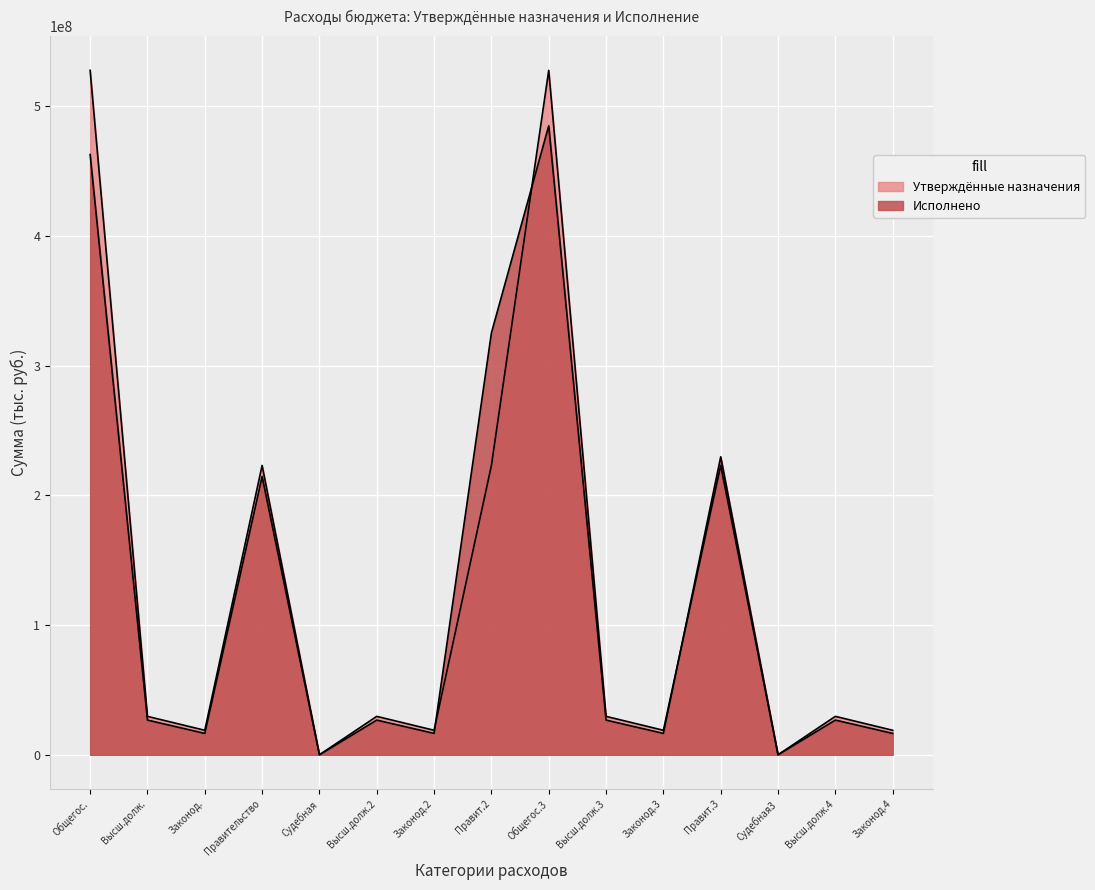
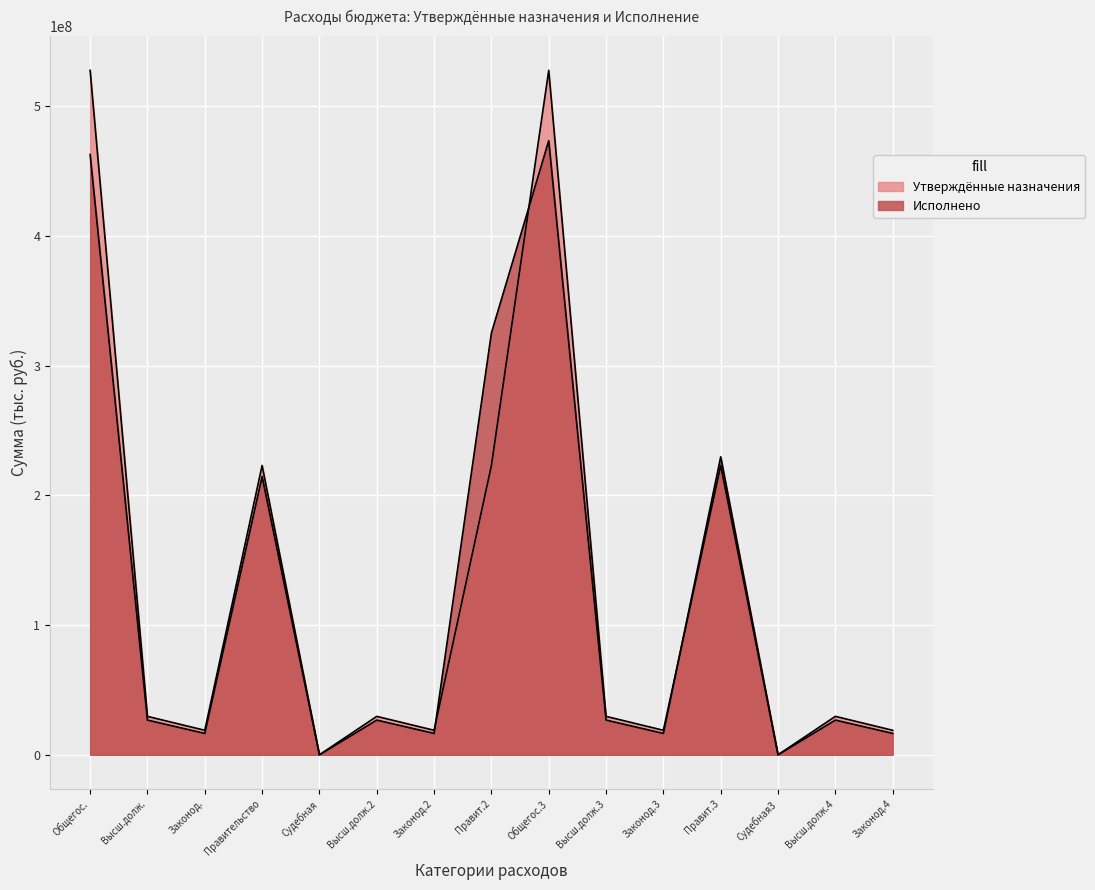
  {
    "Исполнено": {
      "Общегос.": 463000000,
      "Высш.долж.": 27000000,
      "Законод.": 16000000,
      "Правительство": 215000000,
      "Высш.долж.2": 27000000,
      "Законод.2": 16000000,
      "Правит.2": 325000000,
-     "Общегос.3": 485000000,
+     "Общегос.3": 473000000,
      "Высш.долж.3": 27000000,
      "Законод.3": 16000000,
      "Правит.3": 230000000,
      "Высш.долж.4": 27000000,
      "Законод.4": 16000000
    }
  }
